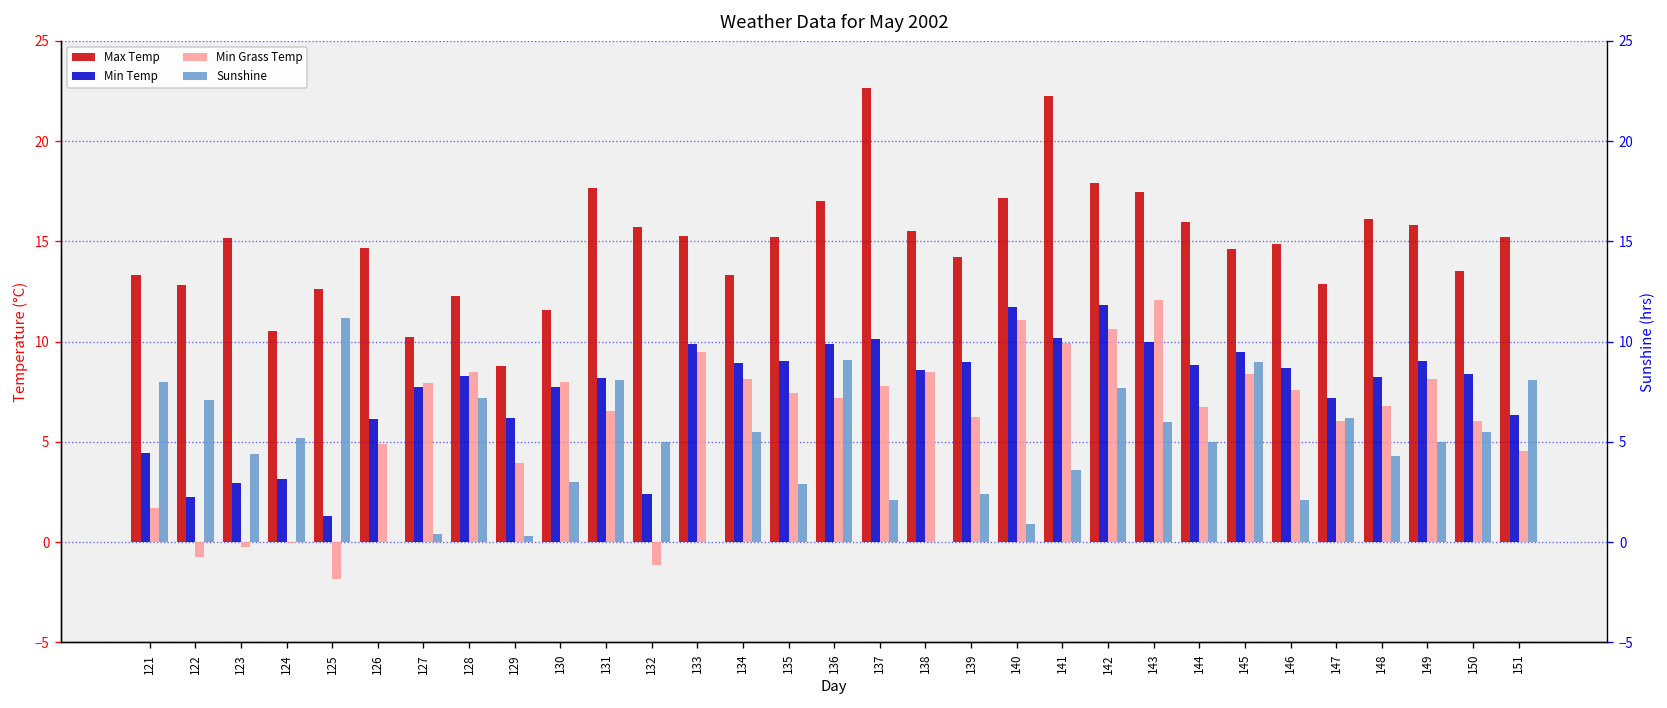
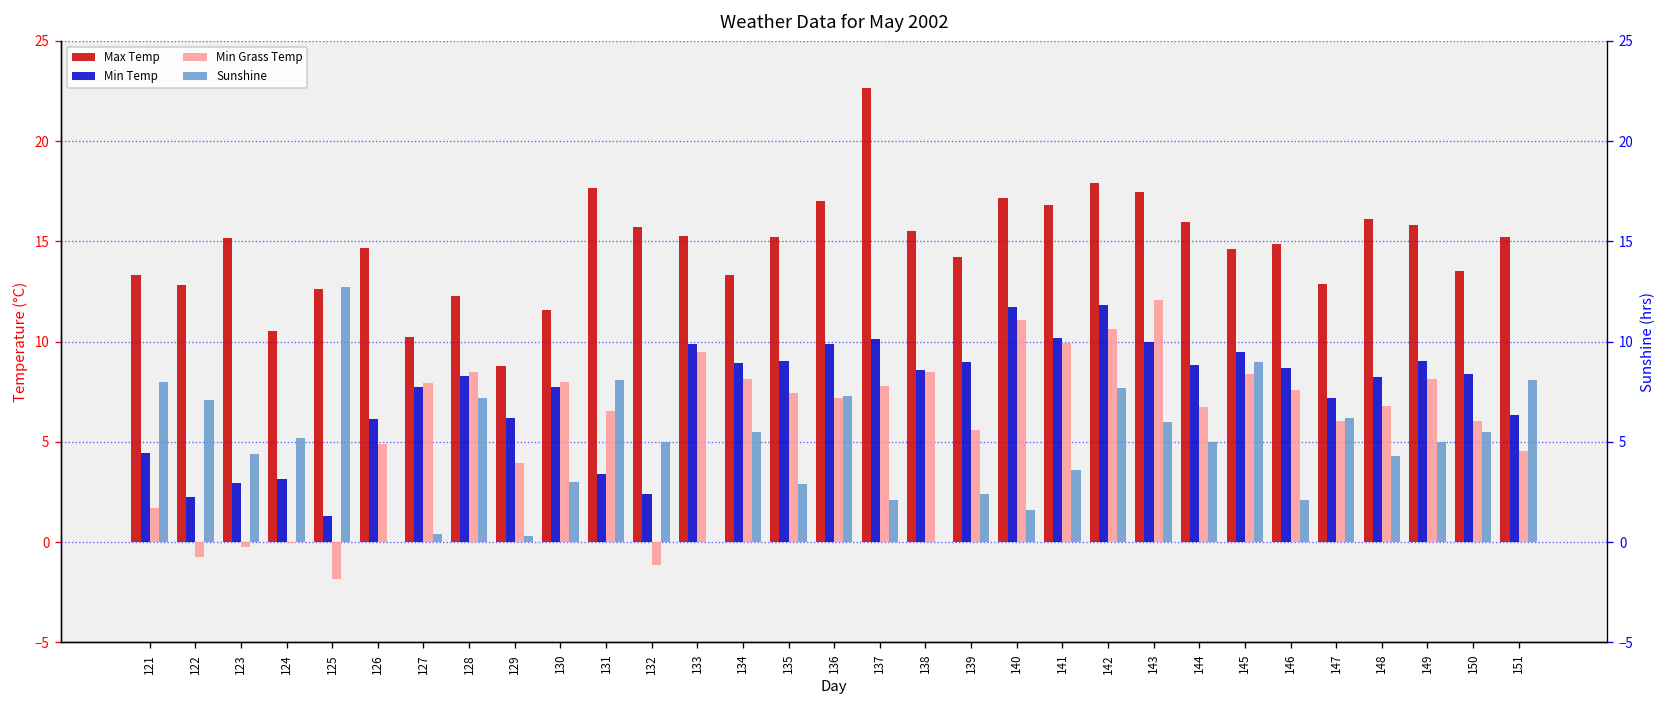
  {
    "Max Temp": {
      "121": 13.3,
      "122": 12.8,
      "123": 15.2,
      "124": 10.5,
      "125": 12.6,
      "126": 14.7,
      "127": 10.2,
      "128": 12.3,
      "129": 8.8,
      "130": 11.6,
      "131": 17.7,
      "132": 15.7,
      "133": 15.3,
      "134": 13.3,
      "135": 15.2,
      "136": 17.0,
      "137": 22.6,
      "138": 15.5,
      "139": 14.2,
      "140": 17.2,
-     "141": 22.2,
+     "141": 16.8,
      "142": 17.9,
      "143": 17.5,
      "144": 16.0,
      "145": 14.6,
      "146": 14.9,
      "147": 12.9,
      "148": 16.1,
      "149": 15.8,
      "150": 13.5,
      "151": 15.2
    },
    "Min Temp": {
      "121": 4.4,
      "122": 2.3,
      "123": 2.9,
      "124": 3.1,
      "125": 1.3,
      "126": 6.2,
      "127": 7.8,
      "128": 8.3,
      "129": 6.2,
      "130": 7.7,
-     "131": 8.2,
+     "131": 3.4,
      "132": 2.4,
      "133": 9.9,
      "134": 9.0,
      "135": 9.0,
      "136": 9.9,
      "137": 10.1,
      "138": 8.6,
      "139": 9.0,
      "140": 11.7,
      "141": 10.2,
      "142": 11.8,
      "143": 10.0,
      "144": 8.8,
      "145": 9.5,
      "146": 8.7,
      "147": 7.2,
      "148": 8.2,
      "149": 9.0,
      "150": 8.4,
      "151": 6.4
    },
    "Min Grass Temp": {
      "121": 1.7,
      "122": -0.7,
      "123": -0.3,
      "125": -1.8,
      "126": 4.9,
      "127": 7.9,
      "128": 8.5,
      "129": 4.0,
      "130": 8.0,
      "131": 6.6,
      "132": -1.2,
      "133": 9.5,
      "134": 8.1,
      "135": 7.4,
      "136": 7.2,
      "137": 7.8,
      "138": 8.5,
-     "139": 6.3,
+     "139": 5.6,
      "140": 11.1,
      "141": 9.9,
      "142": 10.7,
      "143": 12.1,
      "144": 6.7,
      "145": 8.4,
      "146": 7.6,
      "147": 6.1,
      "148": 6.8,
      "149": 8.1,
      "150": 6.0,
      "151": 4.5
    },
    "Sunshine": {
      "121": 8.0,
      "122": 7.1,
      "123": 4.4,
      "124": 5.2,
-     "125": 11.2,
+     "125": 12.7,
      "126": 0.0,
      "127": 0.4,
      "128": 7.2,
      "129": 0.3,
      "130": 3.0,
      "131": 8.1,
      "132": 5.0,
      "133": 0.0,
      "134": 5.5,
      "135": 2.9,
-     "136": 9.1,
+     "136": 7.3,
      "137": 2.1,
      "138": 0.0,
      "139": 2.4,
-     "140": 0.9,
+     "140": 1.6,
      "141": 3.6,
      "142": 7.7,
      "143": 6.0,
      "144": 5.0,
      "145": 9.0,
      "146": 2.1,
      "147": 6.2,
      "148": 4.3,
      "149": 5.0,
      "150": 5.5,
      "151": 8.1
    }
  }
